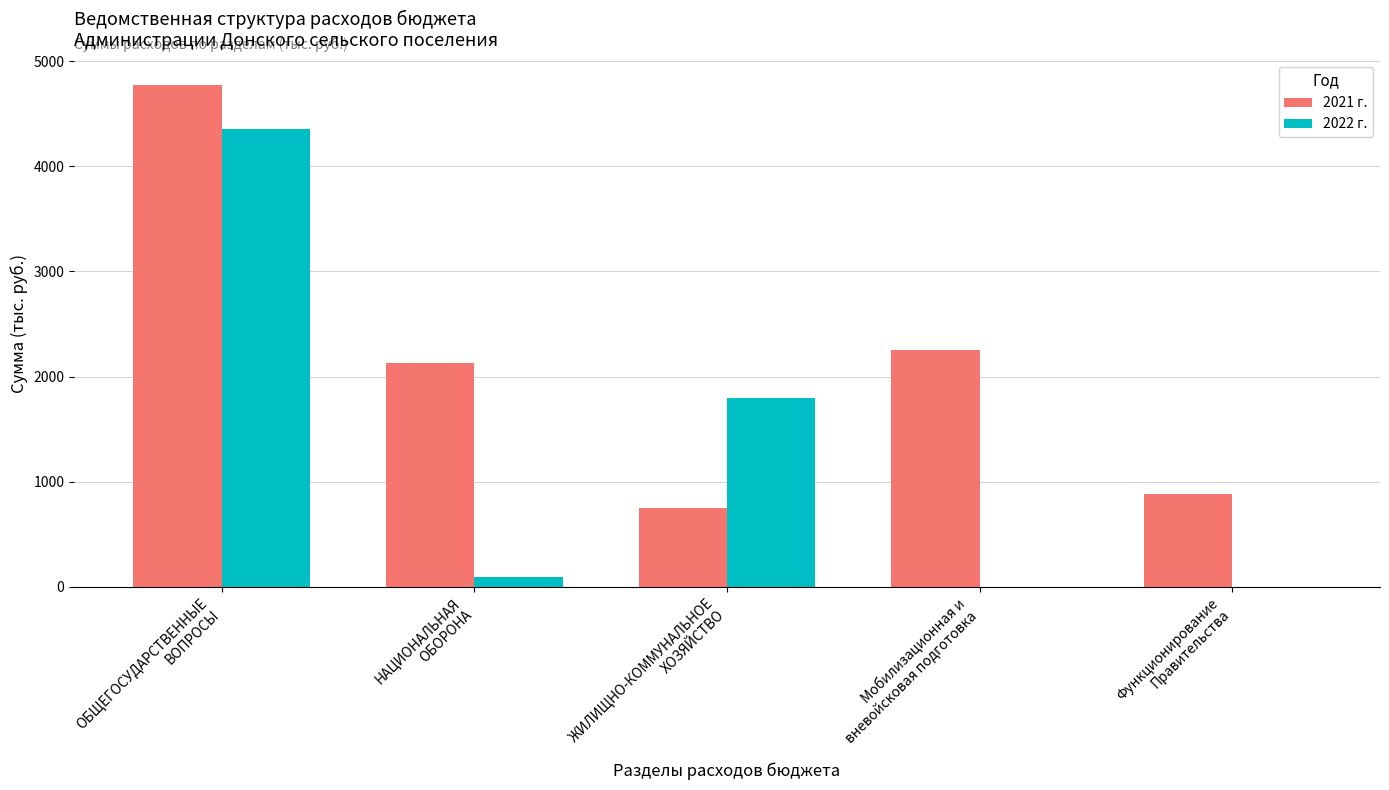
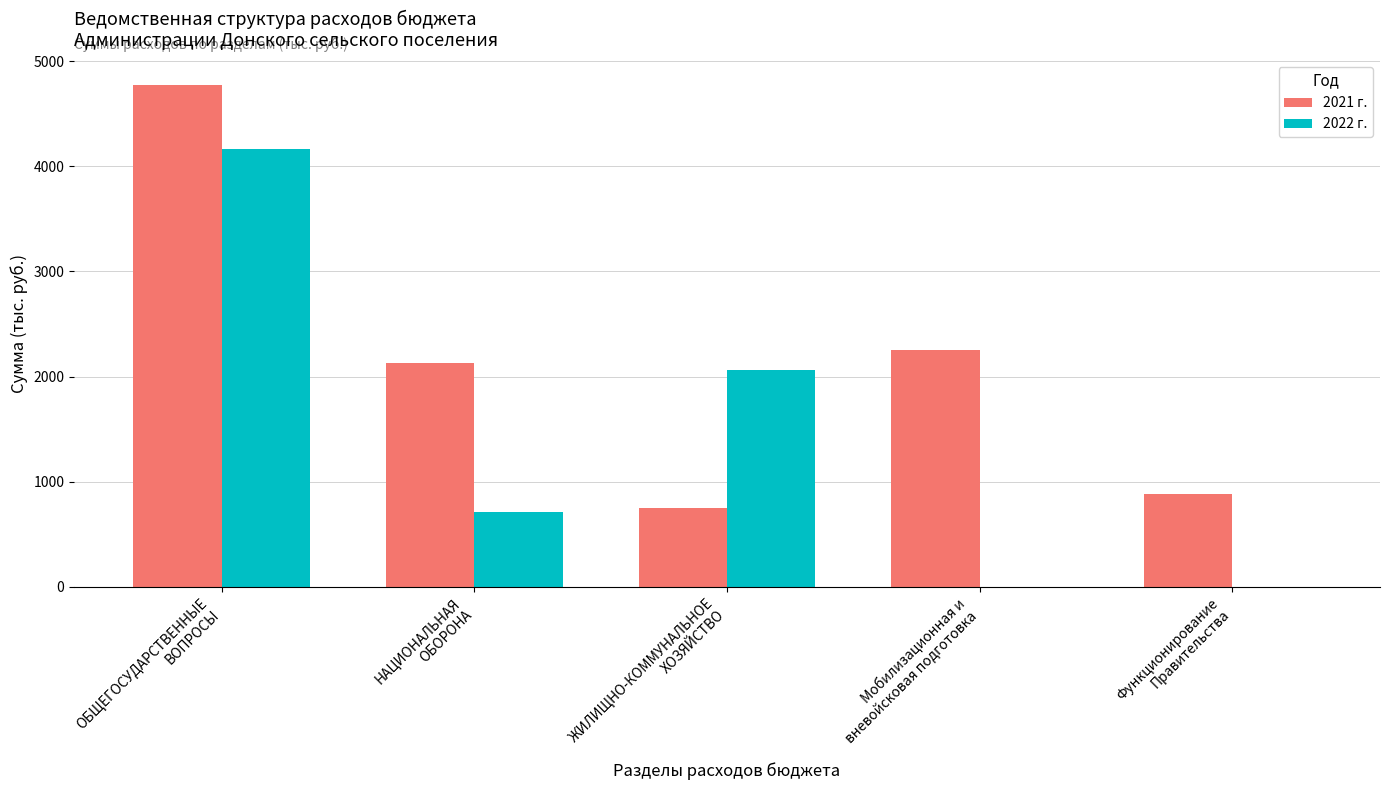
  {
    "2021 г.": {
      "ОБЩЕГОСУДАРСТВЕННЫЕ ВОПРОСЫ": 4770,
      "НАЦИОНАЛЬНАЯ ОБОРОНА": 2130,
      "ЖИЛИЩНО-КОММУНАЛЬНОЕ ХОЗЯЙСТВО": 750,
      "Мобилизационная и вневойсковая подготовка": 2260,
      "Функционирование Правительства": 880
    },
    "2022 г.": {
-     "ОБЩЕГОСУДАРСТВЕННЫЕ ВОПРОСЫ": 4360,
-     "НАЦИОНАЛЬНАЯ ОБОРОНА": 90,
-     "ЖИЛИЩНО-КОММУНАЛЬНОЕ ХОЗЯЙСТВО": 1790,
+     "ОБЩЕГОСУДАРСТВЕННЫЕ ВОПРОСЫ": 4170,
+     "НАЦИОНАЛЬНАЯ ОБОРОНА": 710,
+     "ЖИЛИЩНО-КОММУНАЛЬНОЕ ХОЗЯЙСТВО": 2070,
      "Мобилизационная и вневойсковая подготовка": 0,
      "Функционирование Правительства": 0
    }
  }
